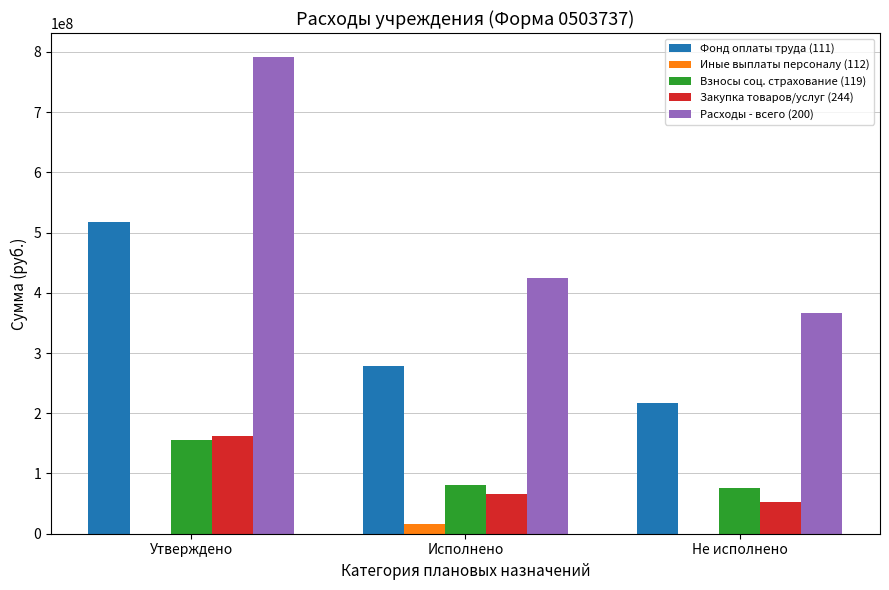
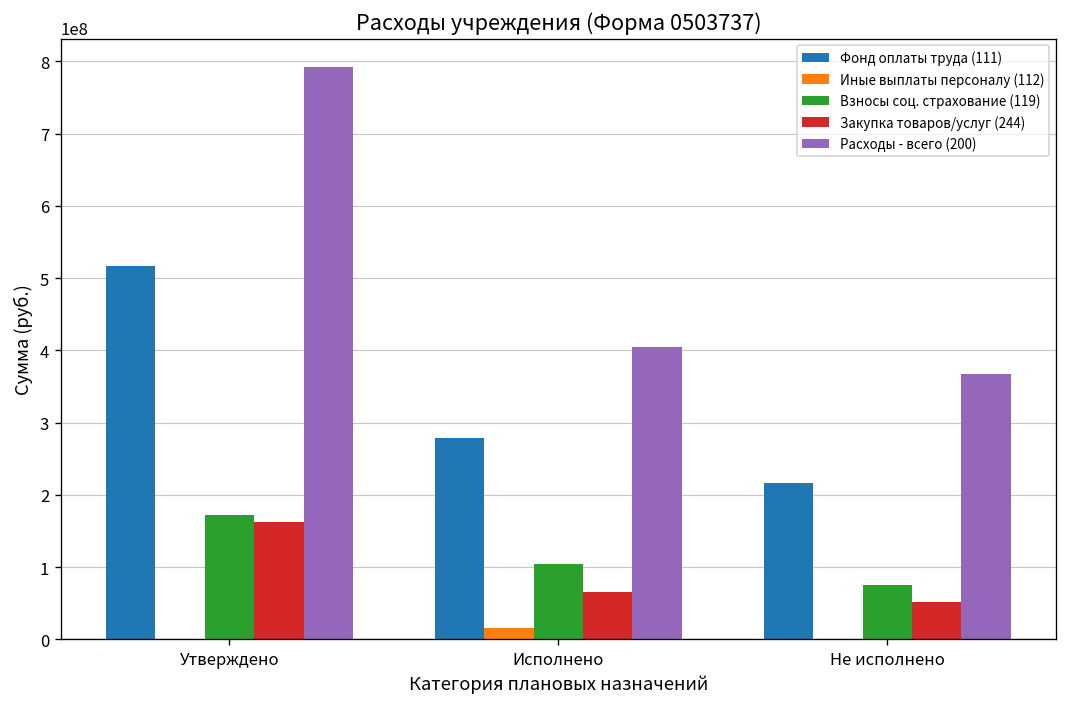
  {
    "Фонд оплаты труда (111)": {
      "Утверждено": 520000000,
      "Исполнено": 280000000,
      "Не исполнено": 220000000
    },
    "Иные выплаты персоналу (112)": {
      "Исполнено": 20000000
    },
    "Взносы соц. страхование (119)": {
-     "Утверждено": 160000000,
-     "Исполнено": 80000000,
+     "Утверждено": 170000000,
+     "Исполнено": 100000000,
      "Не исполнено": 80000000
    },
    "Закупка товаров/услуг (244)": {
      "Утверждено": 160000000,
      "Исполнено": 70000000,
      "Не исполнено": 50000000
    },
    "Расходы - всего (200)": {
      "Утверждено": 790000000,
-     "Исполнено": 420000000,
+     "Исполнено": 400000000,
      "Не исполнено": 370000000
    }
  }
